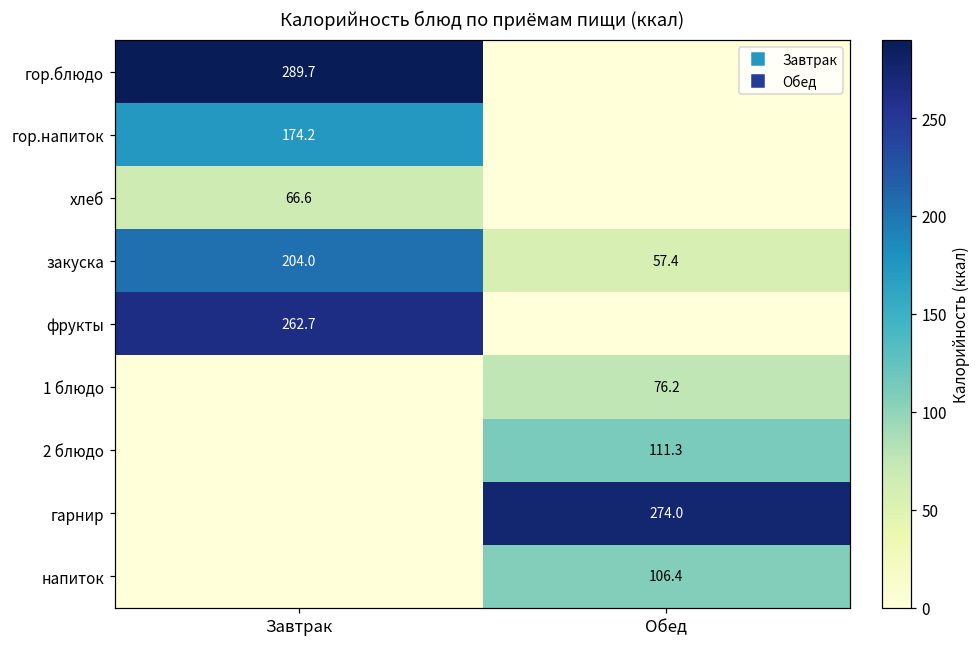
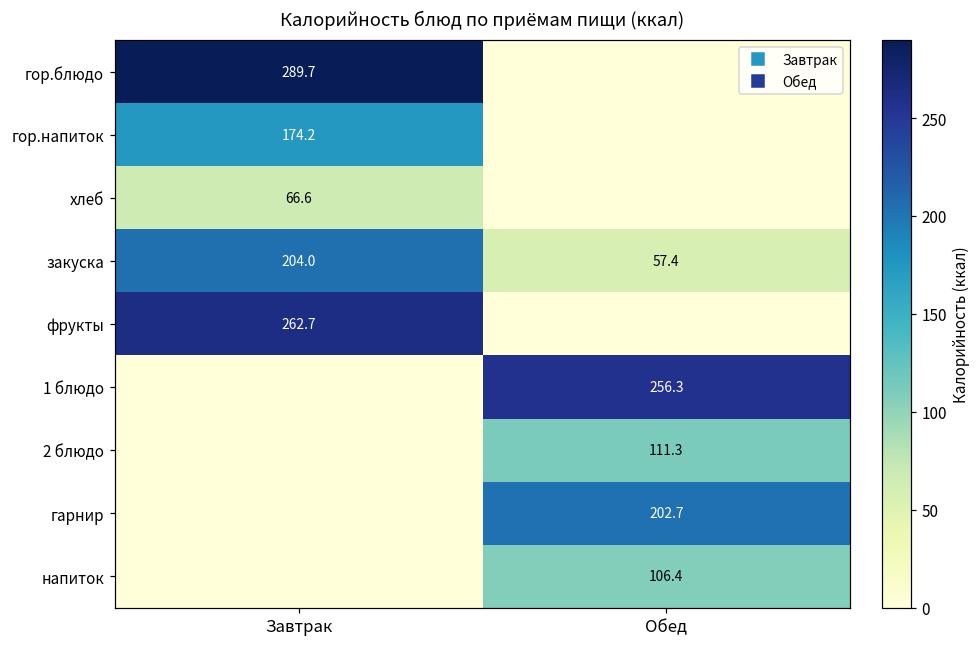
  {
    "гор.блюдо": {
      "Завтрак": 289.7
    },
    "гор.напиток": {
      "Завтрак": 174.2
    },
    "хлеб": {
      "Завтрак": 66.6
    },
    "закуска": {
      "Завтрак": 204.0,
      "Обед": 57.4
    },
    "фрукты": {
      "Завтрак": 262.7
    },
    "1 блюдо": {
-     "Обед": 76.2
+     "Обед": 256.3
    },
    "2 блюдо": {
      "Обед": 111.3
    },
    "гарнир": {
-     "Обед": 274.0
+     "Обед": 202.7
    },
    "напиток": {
      "Обед": 106.4
    }
  }
